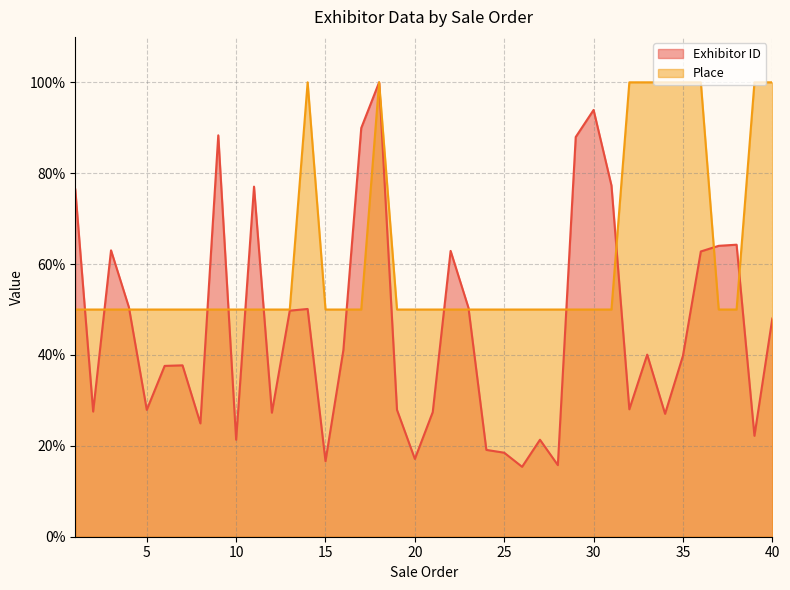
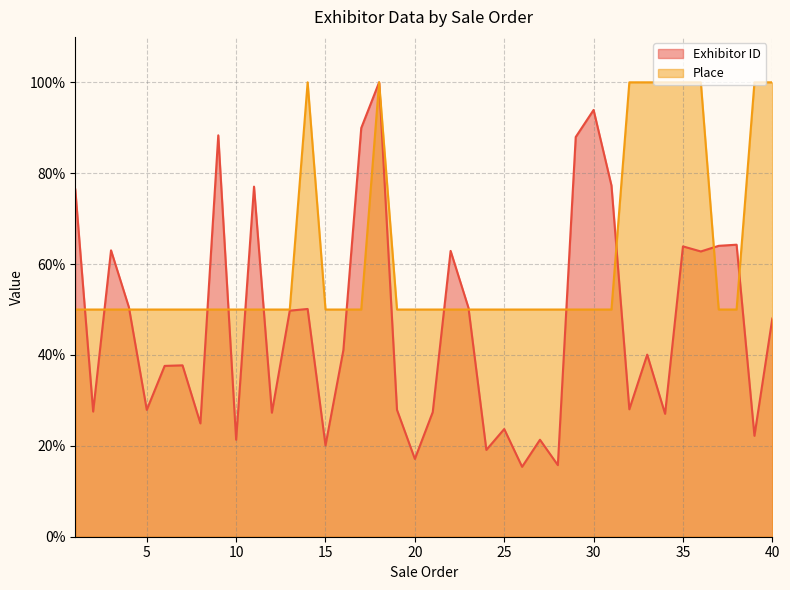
  {
    "Exhibitor ID": {
      "5": "28%",
      "10": "21%",
-     "15": "17%",
+     "15": "20%",
      "20": "17%",
-     "25": "18%",
+     "25": "24%",
      "30": "94%",
-     "35": "40%",
+     "35": "64%",
      "40": "48%"
    },
    "Place": {
      "5": "50%",
      "10": "50%",
      "15": "50%",
      "20": "50%",
      "25": "50%",
      "30": "50%",
      "40": "100%"
    }
  }
